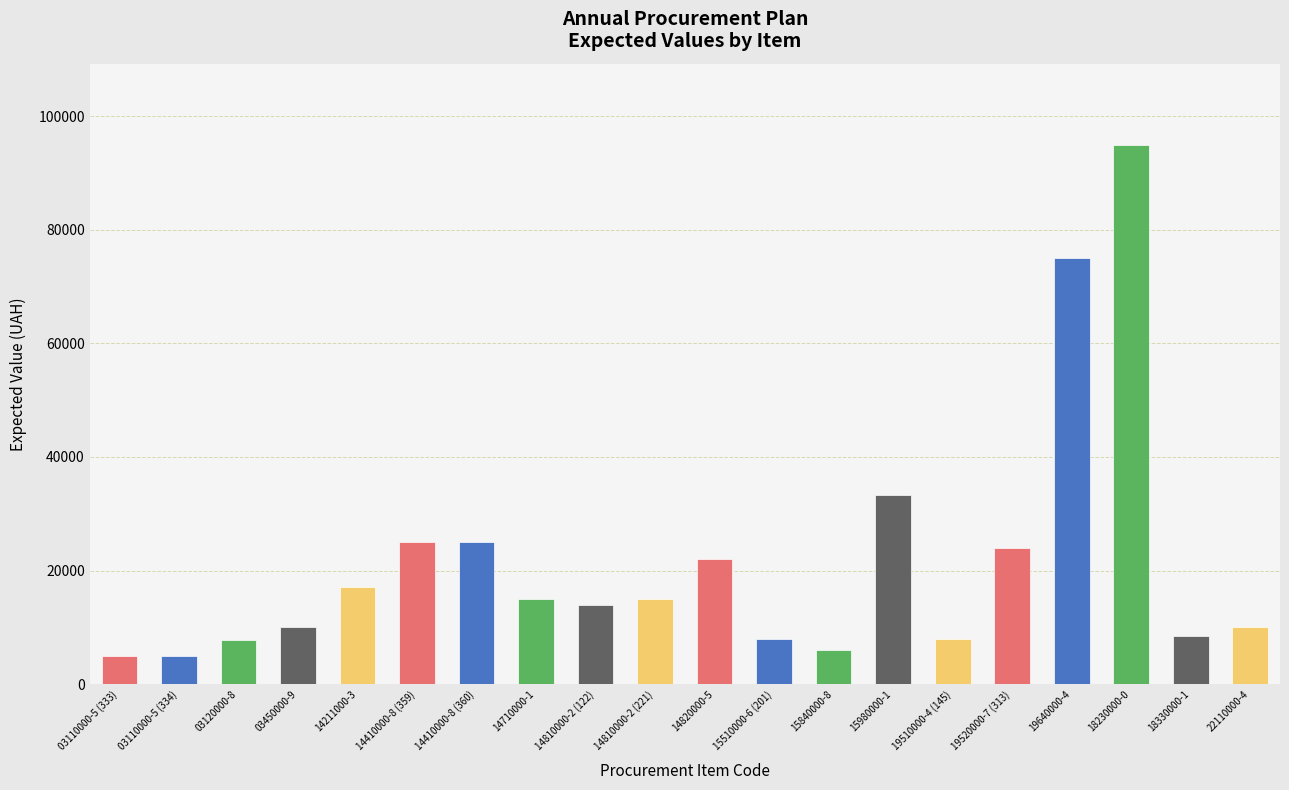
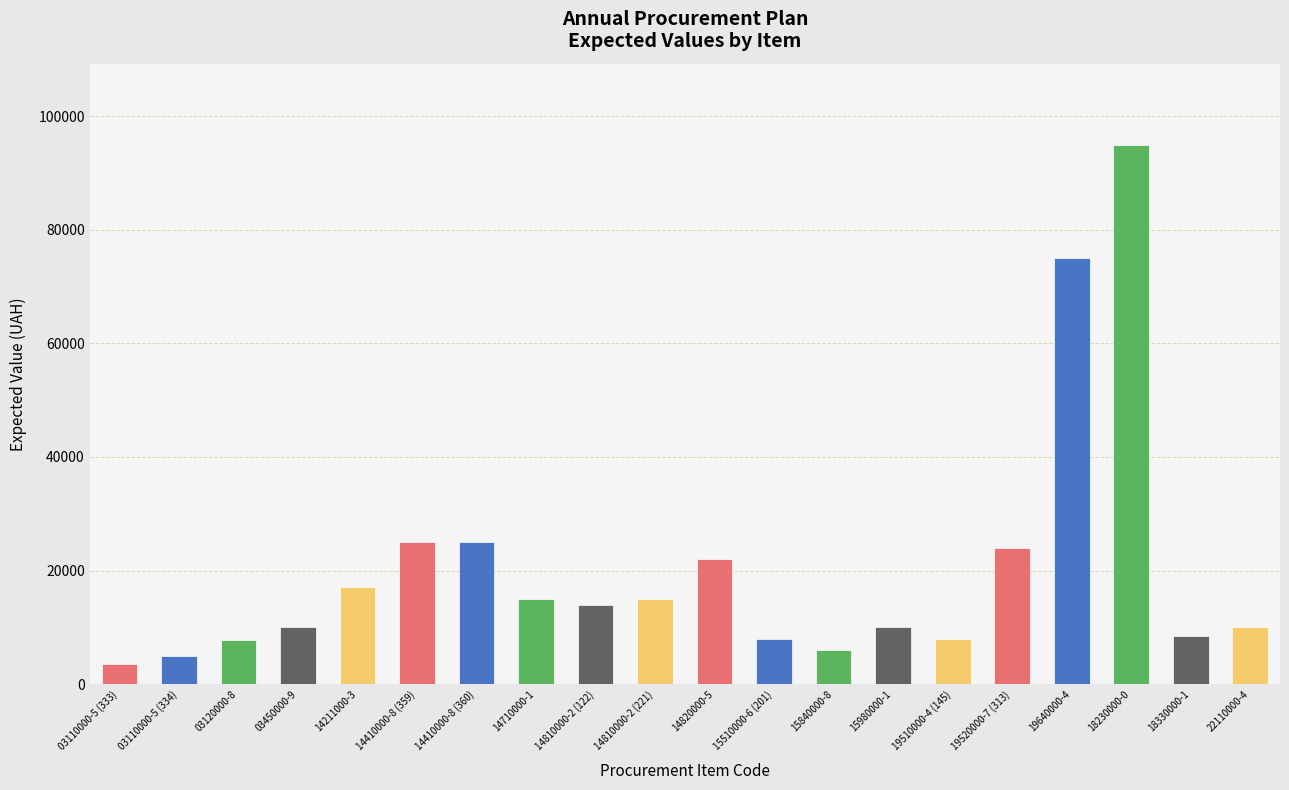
  {
-   "03110000-5 (333)": 5000,
+   "03110000-5 (333)": 4000,
    "03110000-5 (334)": 5000,
    "03120000-8": 8000,
    "03450000-9": 10000,
    "14211000-3": 17000,
    "14410000-8 (359)": 25000,
    "14410000-8 (360)": 25000,
    "14710000-1": 15000,
    "14810000-2 (122)": 14000,
    "14810000-2 (221)": 15000,
    "14820000-5": 22000,
    "15510000-6 (201)": 8000,
    "15840000-8": 6000,
-   "15980000-1": 33000,
+   "15980000-1": 10000,
    "19510000-4 (145)": 8000,
    "19520000-7 (313)": 24000,
    "19640000-4": 75000,
    "18230000-0": 95000,
    "18330000-1": 8000,
    "22110000-4": 10000
  }
